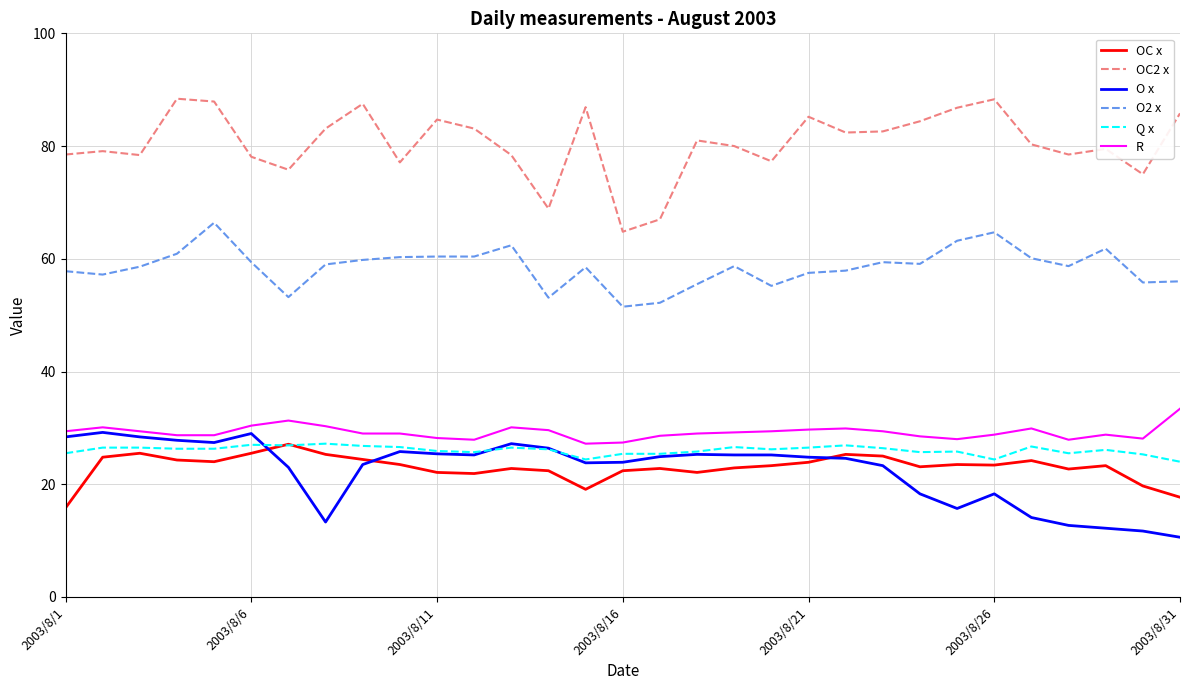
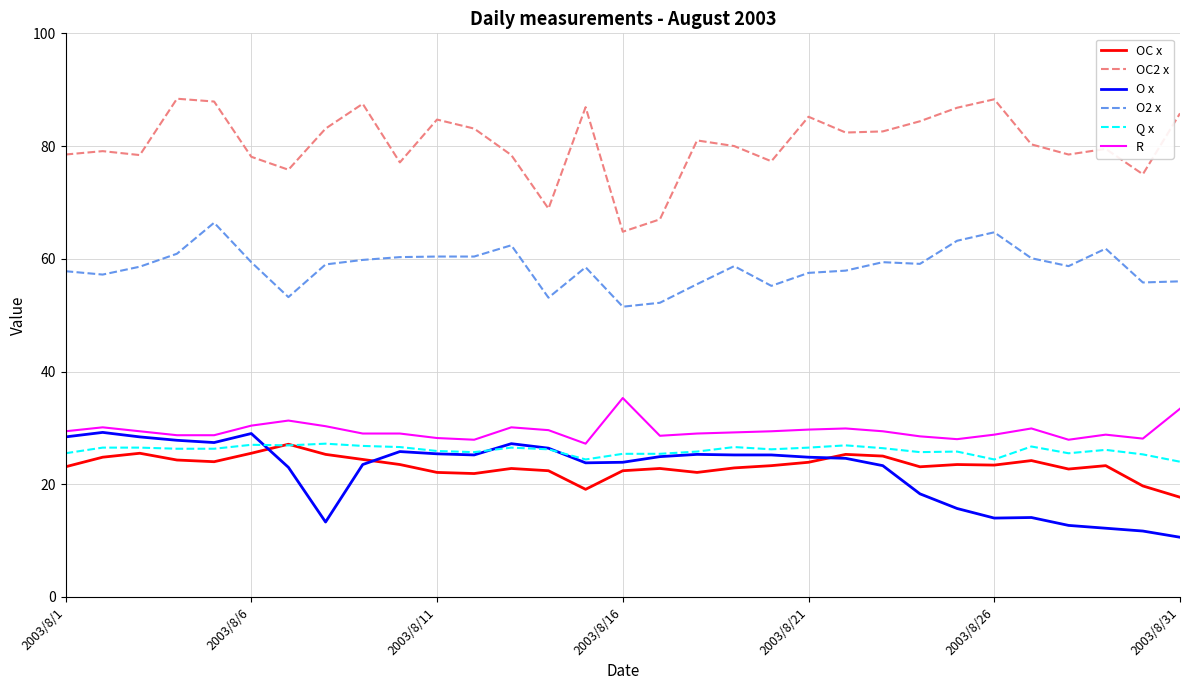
  {
    "OC x": {
-     "2003/8/1": 16,
+     "2003/8/1": 23,
      "2003/8/6": 26,
      "2003/8/11": 22,
      "2003/8/16": 22,
      "2003/8/21": 24,
      "2003/8/26": 23,
      "2003/8/31": 18
    },
    "OC2 x": {
      "2003/8/1": 79,
      "2003/8/6": 78,
      "2003/8/11": 85,
      "2003/8/16": 65,
      "2003/8/21": 85,
      "2003/8/26": 88,
      "2003/8/31": 86
    },
    "O x": {
      "2003/8/1": 28,
      "2003/8/6": 29,
      "2003/8/11": 25,
      "2003/8/16": 24,
      "2003/8/21": 25,
-     "2003/8/26": 18,
+     "2003/8/26": 14,
      "2003/8/31": 11
    },
    "O2 x": {
      "2003/8/1": 58,
      "2003/8/6": 59,
      "2003/8/11": 60,
      "2003/8/16": 52,
      "2003/8/21": 58,
      "2003/8/26": 65,
      "2003/8/31": 56
    },
    "Q x": {
      "2003/8/1": 26,
      "2003/8/6": 27,
      "2003/8/11": 26,
      "2003/8/16": 25,
      "2003/8/21": 27,
      "2003/8/26": 24,
      "2003/8/31": 24
    },
    "R": {
      "2003/8/1": 29,
      "2003/8/6": 30,
      "2003/8/11": 28,
-     "2003/8/16": 27,
+     "2003/8/16": 35,
      "2003/8/21": 30,
      "2003/8/26": 29,
      "2003/8/31": 33
    }
  }
